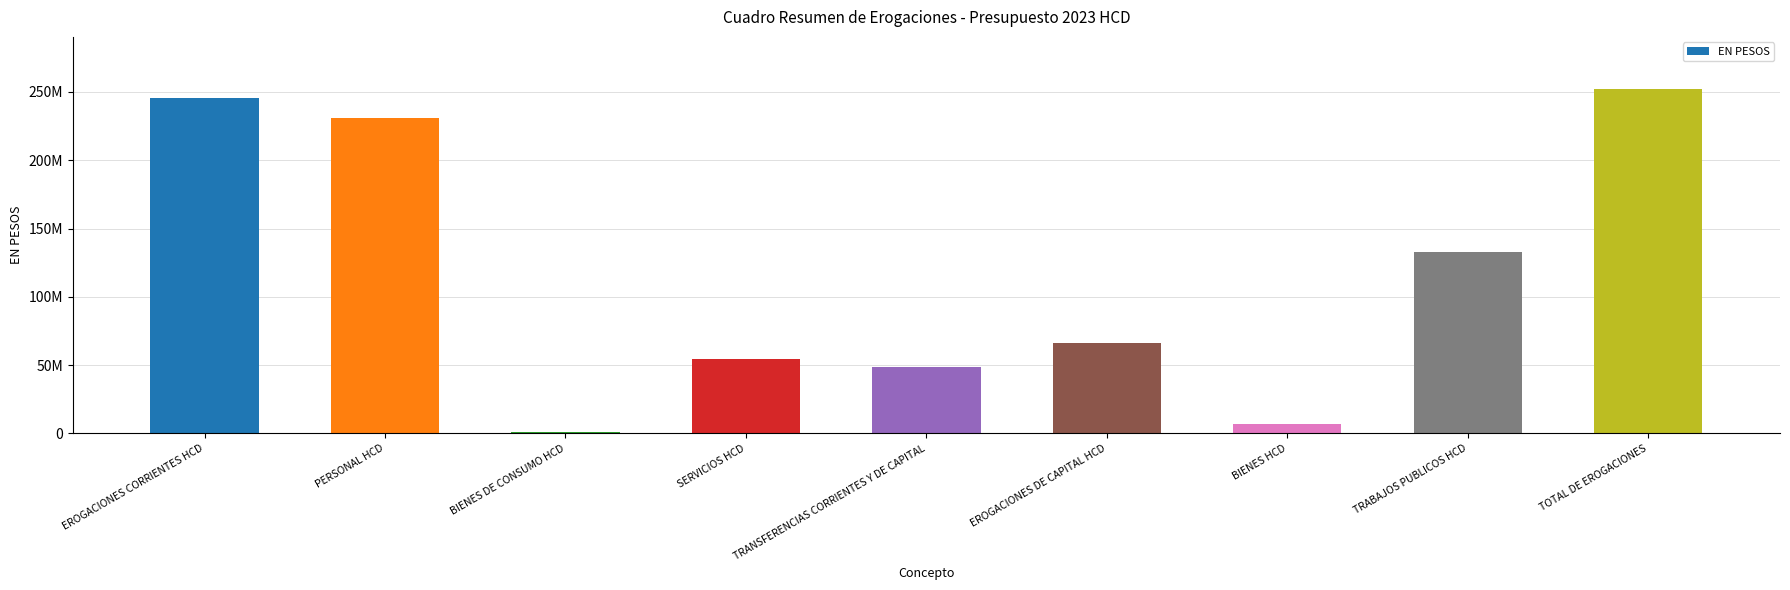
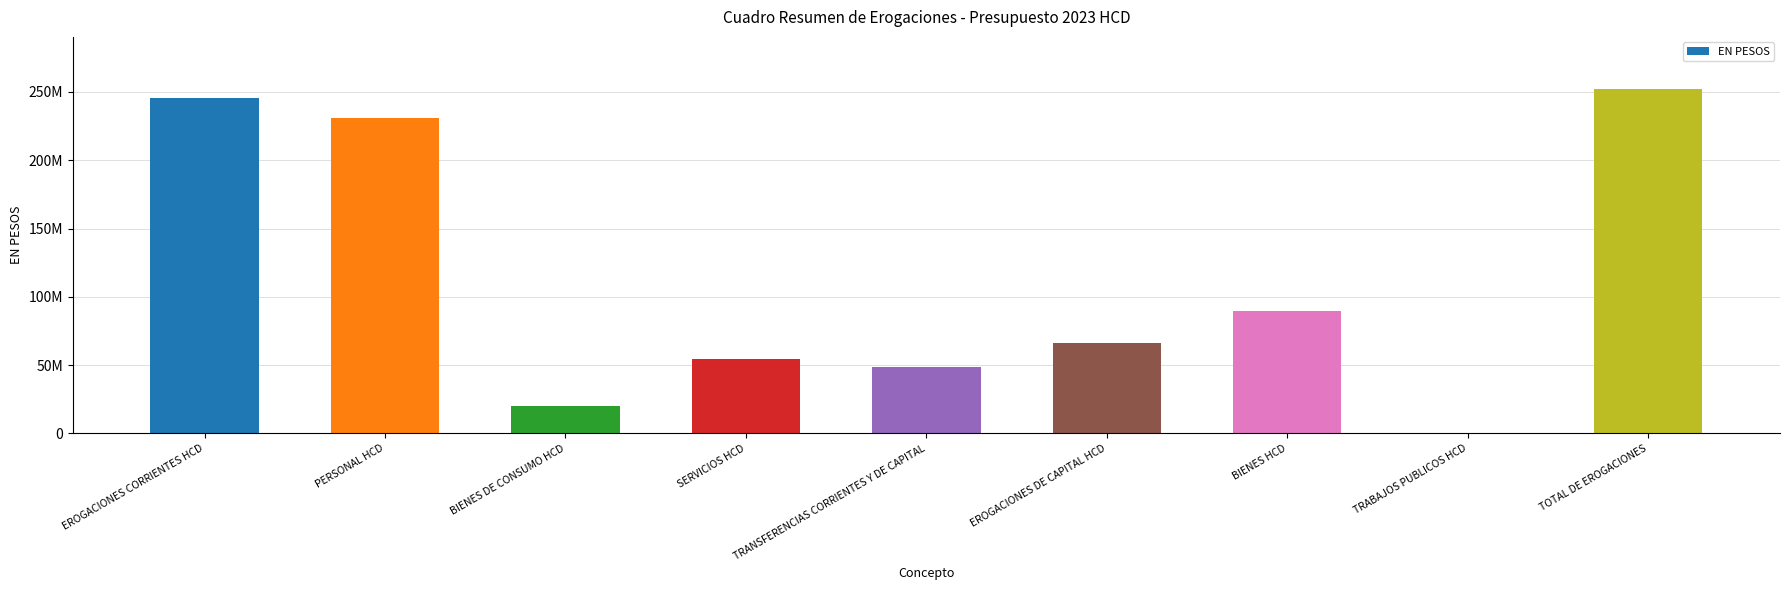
  {
    "EROGACIONES CORRIENTES HCD": 245000000,
    "PERSONAL HCD": 231000000,
-   "BIENES DE CONSUMO HCD": 1000000,
+   "BIENES DE CONSUMO HCD": 20000000,
    "SERVICIOS HCD": 54000000,
    "TRANSFERENCIAS CORRIENTES Y DE CAPITAL": 49000000,
    "EROGACIONES DE CAPITAL HCD": 66000000,
-   "BIENES HCD": 7000000,
-   "TRABAJOS PUBLICOS HCD": 133000000,
+   "BIENES HCD": 90000000,
+   "TRABAJOS PUBLICOS HCD": 0,
    "TOTAL DE EROGACIONES": 252000000
  }
